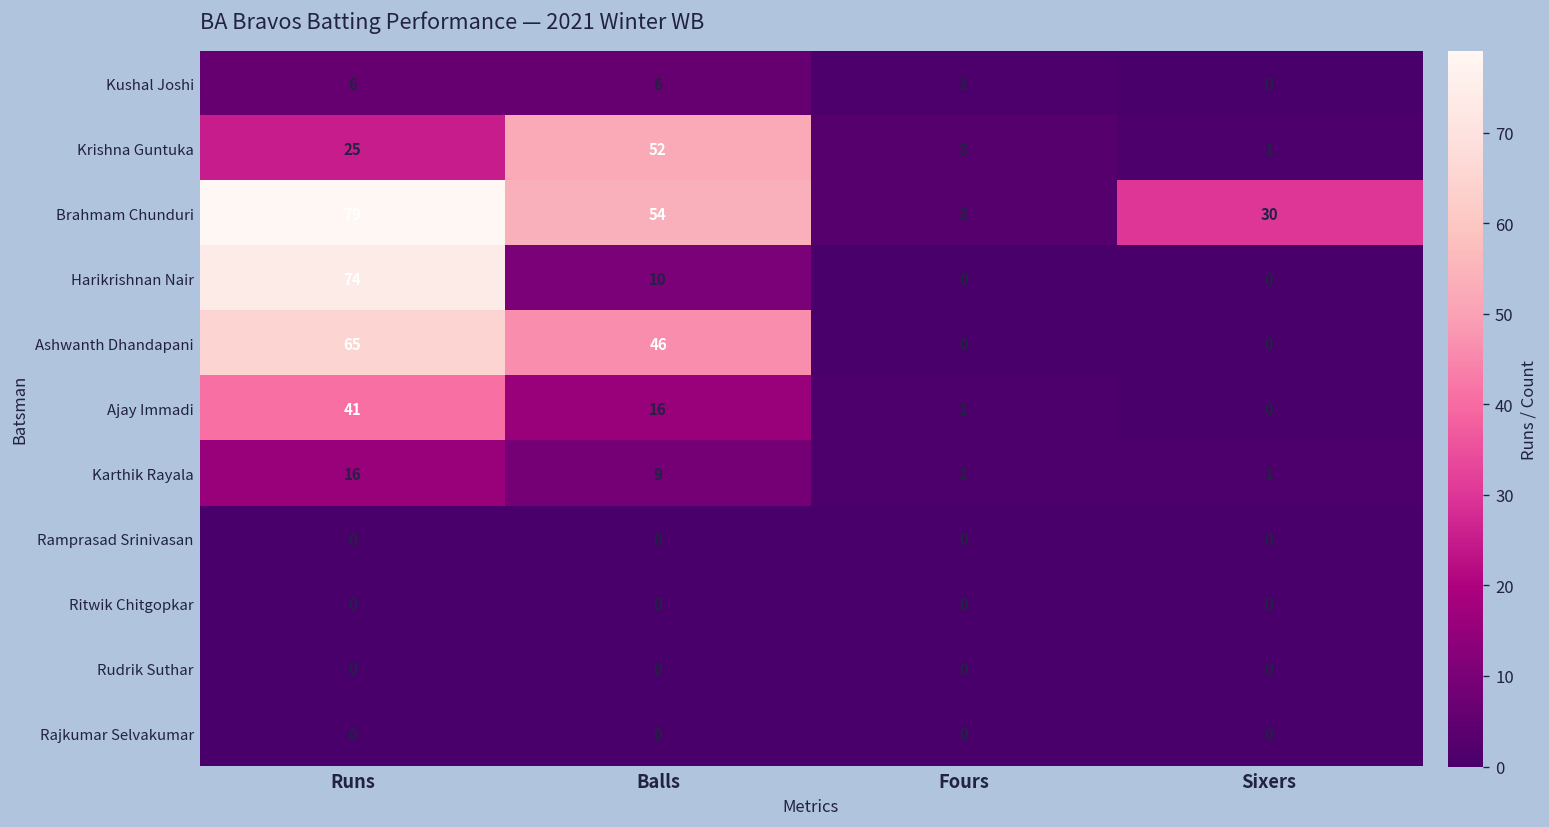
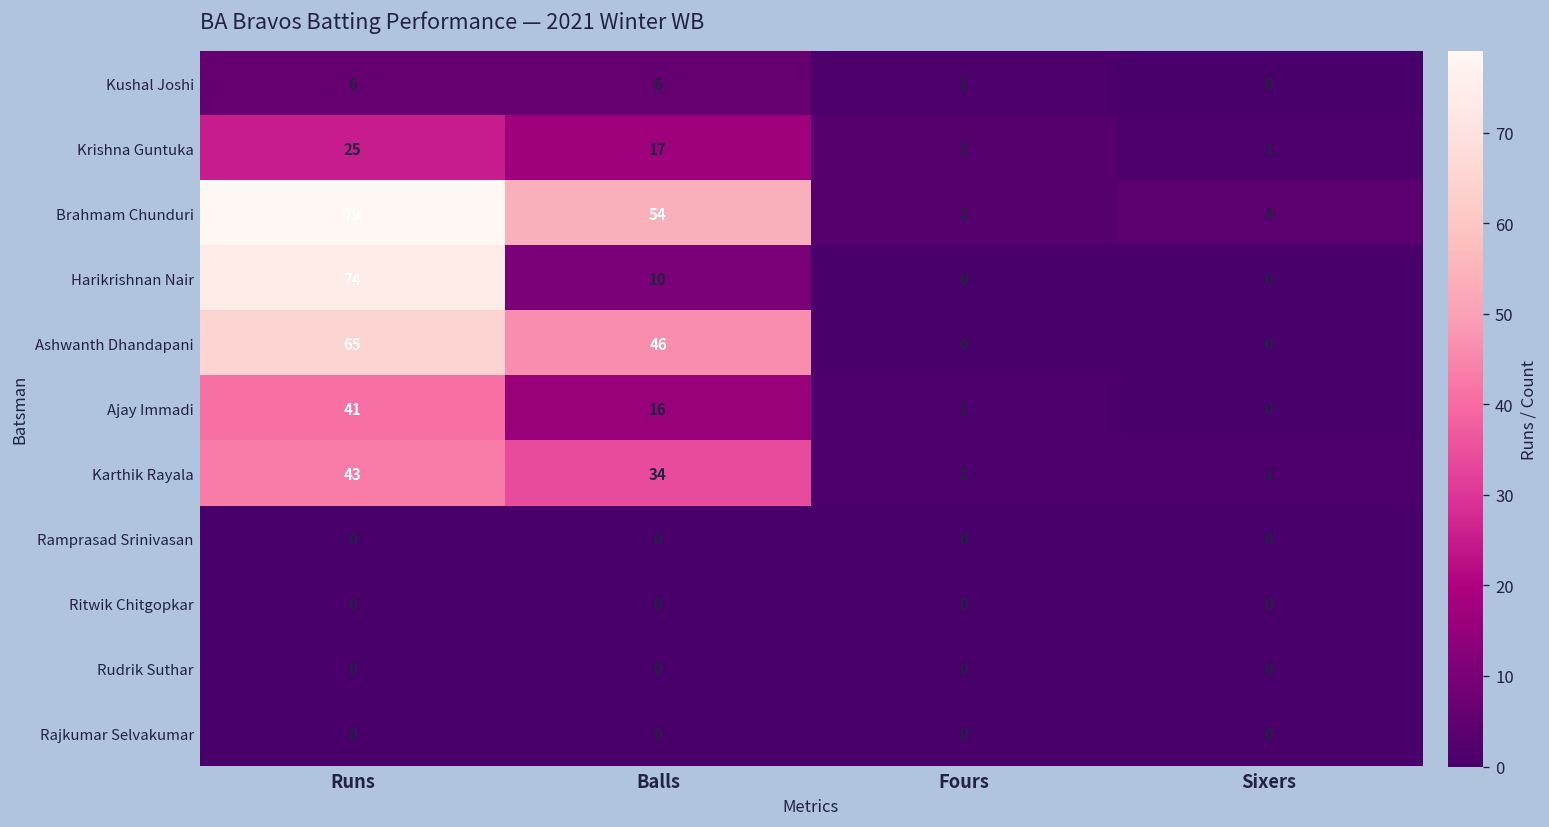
  {
    "Kushal Joshi": {
      "Runs": 6,
      "Balls": 6
    },
    "Krishna Guntuka": {
      "Runs": 25,
-     "Balls": 52,
+     "Balls": 17,
      "Fours": 3
    },
    "Brahmam Chunduri": {
      "Balls": 54,
      "Fours": 3,
-     "Sixers": 30
+     "Sixers": 4
    },
    "Harikrishnan Nair": {
      "Balls": 10
    },
    "Ashwanth Dhandapani": {
      "Balls": 46
    },
    "Ajay Immadi": {
      "Runs": 41,
      "Balls": 16
    },
    "Karthik Rayala": {
-     "Runs": 16,
-     "Balls": 9
+     "Runs": 43,
+     "Balls": 34
    }
  }
